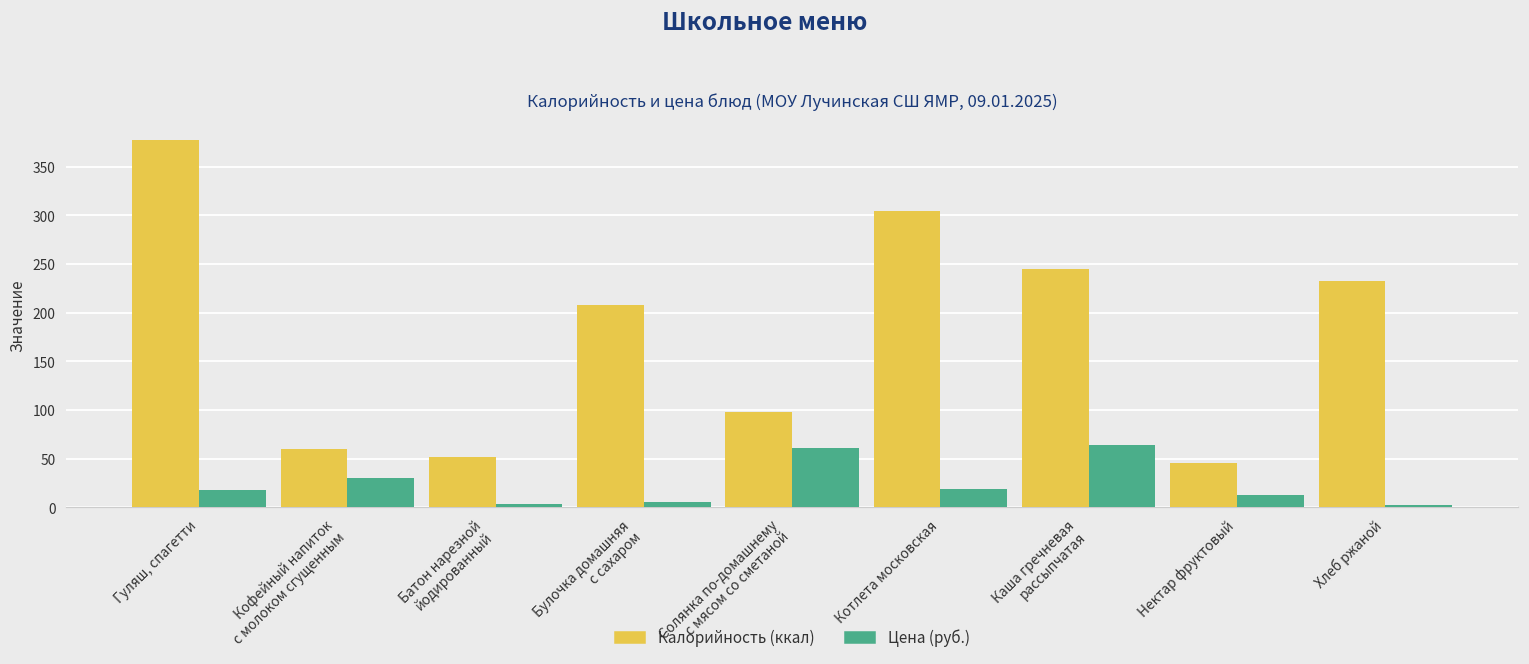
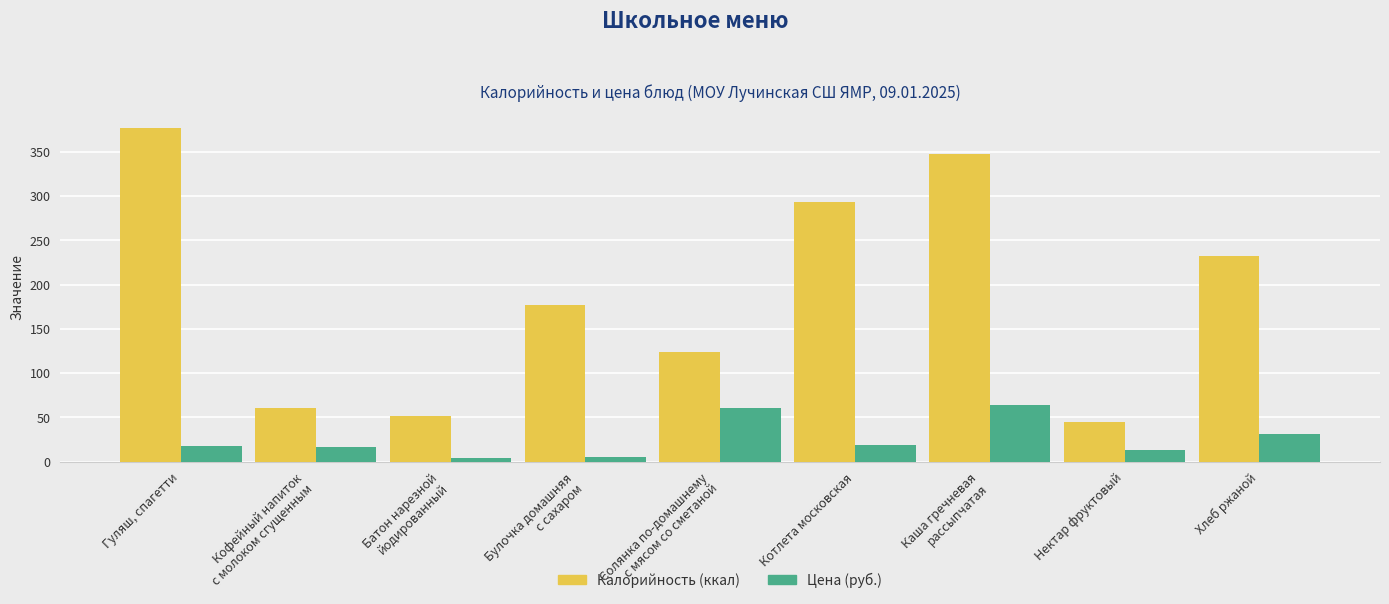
  {
    "Калорийность (ккал)": {
      "Гуляш, спагетти": 380,
      "Кофейный напиток с молоком сгущенным": 60,
      "Батон нарезной йодированный": 50,
-     "Булочка домашняя с сахаром": 210,
-     "Солянка по-домашнему с мясом со сметаной": 100,
-     "Котлета московская": 300,
-     "Каша гречневая рассыпчатая": 250,
+     "Булочка домашняя с сахаром": 180,
+     "Солянка по-домашнему с мясом со сметаной": 120,
+     "Котлета московская": 290,
+     "Каша гречневая рассыпчатая": 350,
      "Нектар фруктовый": 50,
      "Хлеб ржаной": 230
    },
    "Цена (руб.)": {
      "Гуляш, спагетти": 20,
-     "Кофейный напиток с молоком сгущенным": 30,
+     "Кофейный напиток с молоком сгущенным": 20,
      "Батон нарезной йодированный": 0,
      "Булочка домашняя с сахаром": 10,
      "Солянка по-домашнему с мясом со сметаной": 60,
      "Котлета московская": 20,
      "Каша гречневая рассыпчатая": 60,
      "Нектар фруктовый": 10,
-     "Хлеб ржаной": 0
+     "Хлеб ржаной": 30
    }
  }
